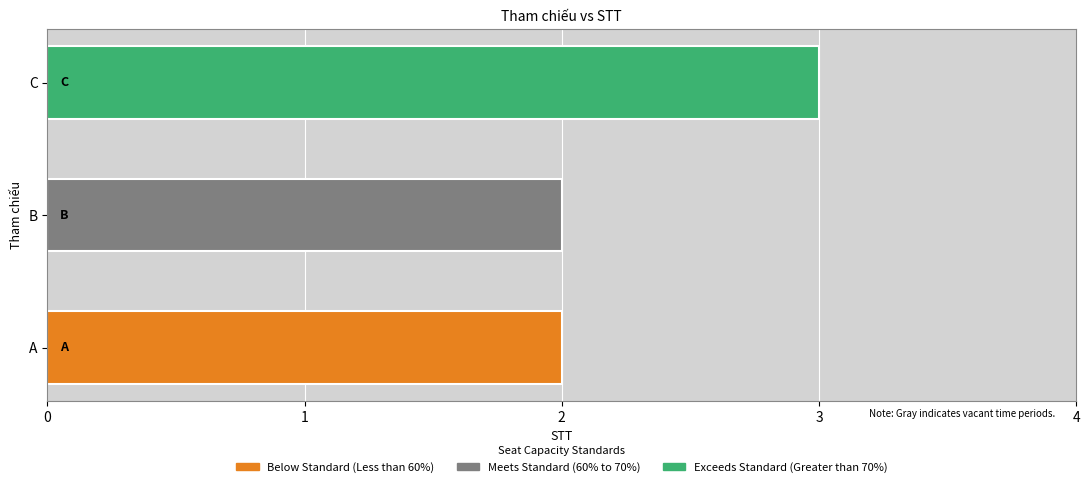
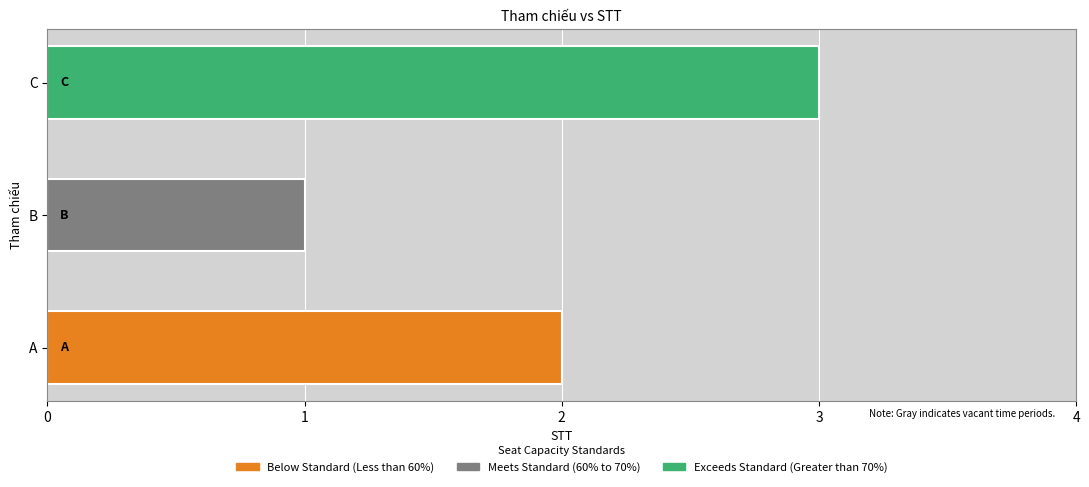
  {
    "C": 3,
-   "B": 2,
+   "B": 1,
    "A": 2
  }
